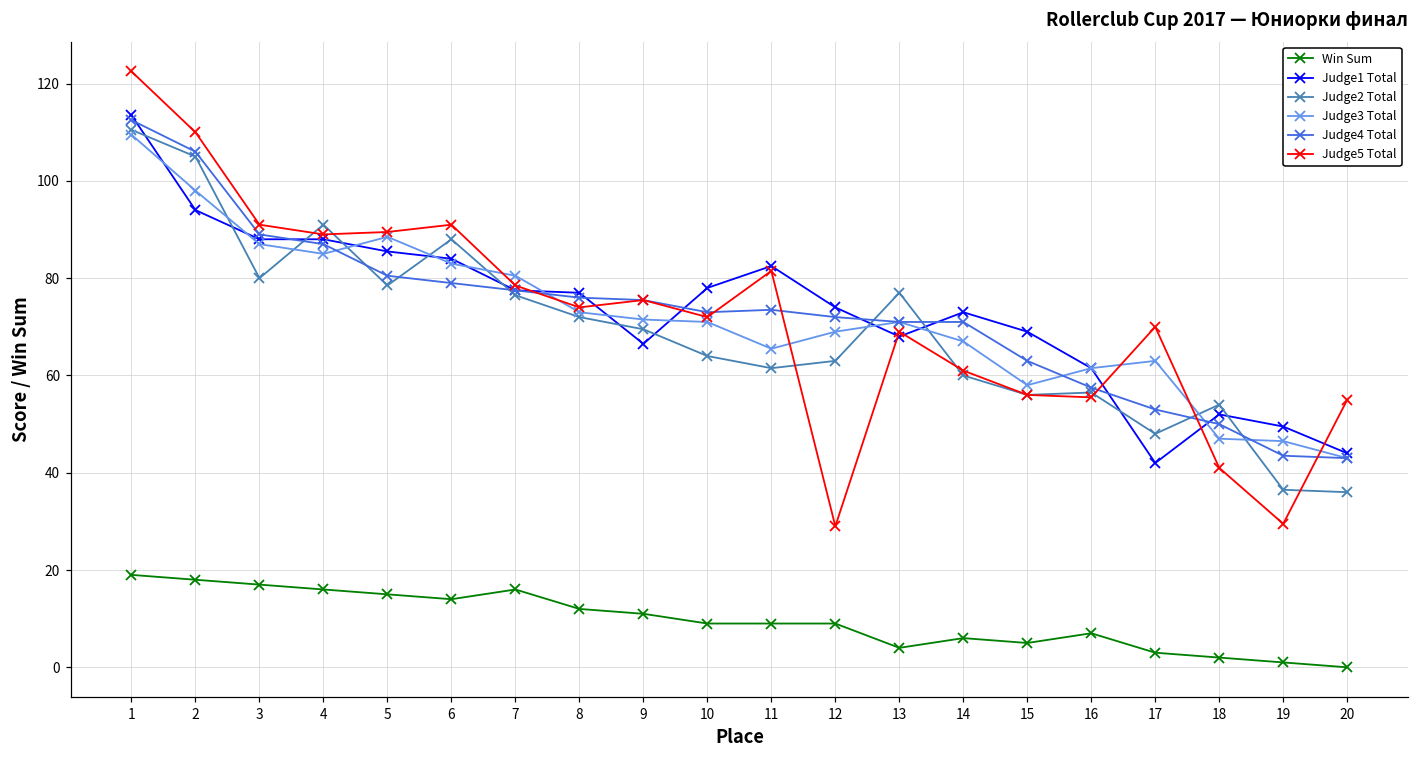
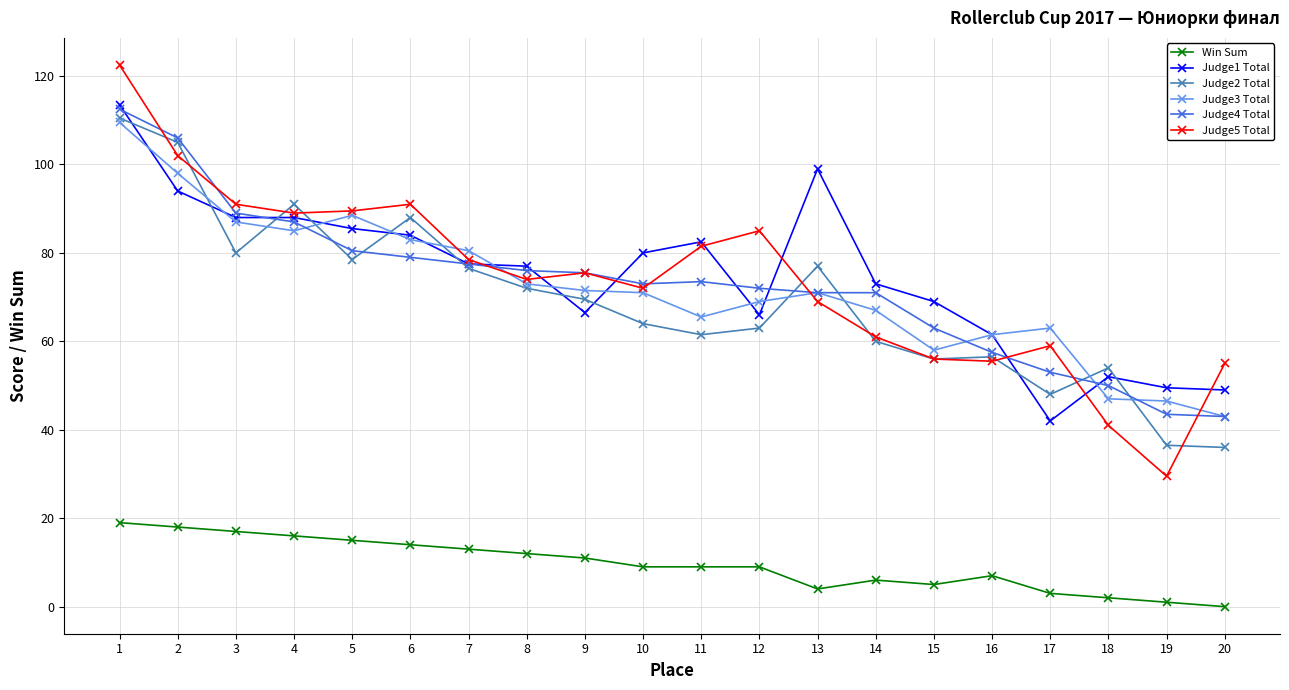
  {
    "Win Sum": {
      "1": 19,
      "2": 18,
      "3": 17,
      "4": 16,
      "5": 15,
      "6": 14,
-     "7": 16,
+     "7": 13,
      "8": 12,
      "9": 11,
      "10": 9,
      "11": 9,
      "12": 9,
      "13": 4,
      "14": 6,
      "15": 5,
      "16": 7,
      "17": 3,
      "18": 2,
      "19": 1,
      "20": 0
    },
    "Judge1 Total": {
      "1": 114,
      "2": 94,
      "3": 88,
      "4": 88,
      "5": 86,
      "6": 84,
      "8": 77,
      "9": 67,
-     "10": 78,
+     "10": 80,
      "11": 83,
-     "12": 74,
-     "13": 68,
+     "12": 66,
+     "13": 99,
      "14": 73,
      "15": 69,
      "17": 42,
      "18": 52,
      "19": 50,
-     "20": 44
+     "20": 49
    },
    "Judge5 Total": {
      "1": 123,
-     "2": 110,
+     "2": 102,
      "3": 91,
      "4": 89,
      "5": 90,
      "6": 91,
      "7": 79,
      "8": 74,
      "10": 72,
      "11": 82,
-     "12": 29,
+     "12": 85,
      "13": 69,
      "14": 61,
      "16": 56,
-     "17": 70,
+     "17": 59,
      "18": 41,
      "19": 30,
      "20": 55
    }
  }
